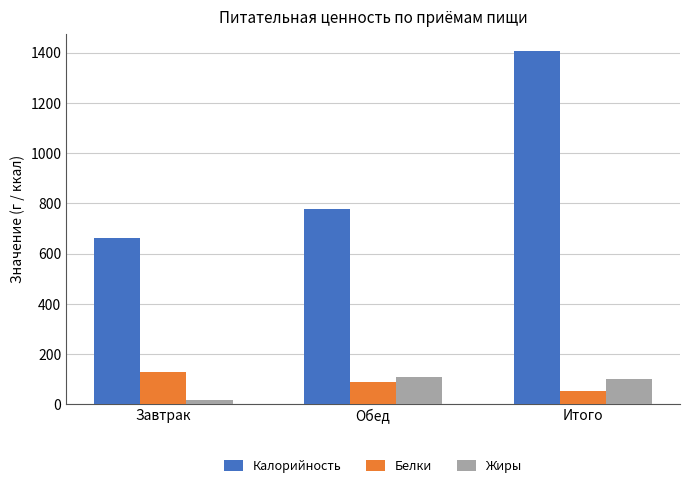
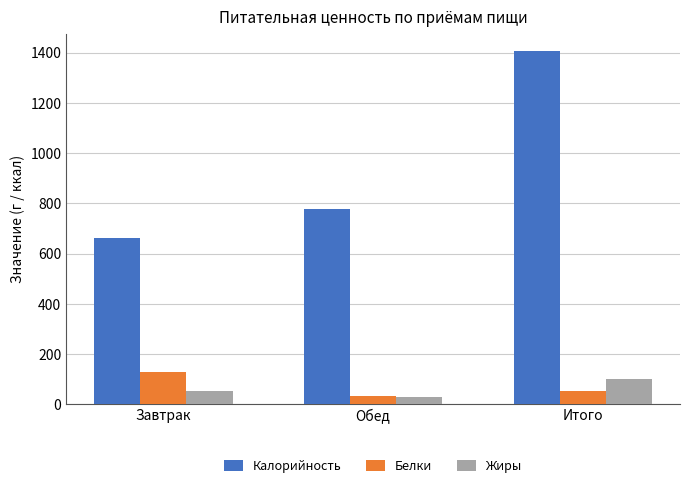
  {
    "Калорийность": {
      "Завтрак": 660,
      "Обед": 780,
      "Итого": 1400
    },
    "Белки": {
      "Завтрак": 130,
-     "Обед": 90,
+     "Обед": 30,
      "Итого": 50
    },
    "Жиры": {
-     "Завтрак": 20,
-     "Обед": 110,
+     "Завтрак": 50,
+     "Обед": 30,
      "Итого": 100
    }
  }
